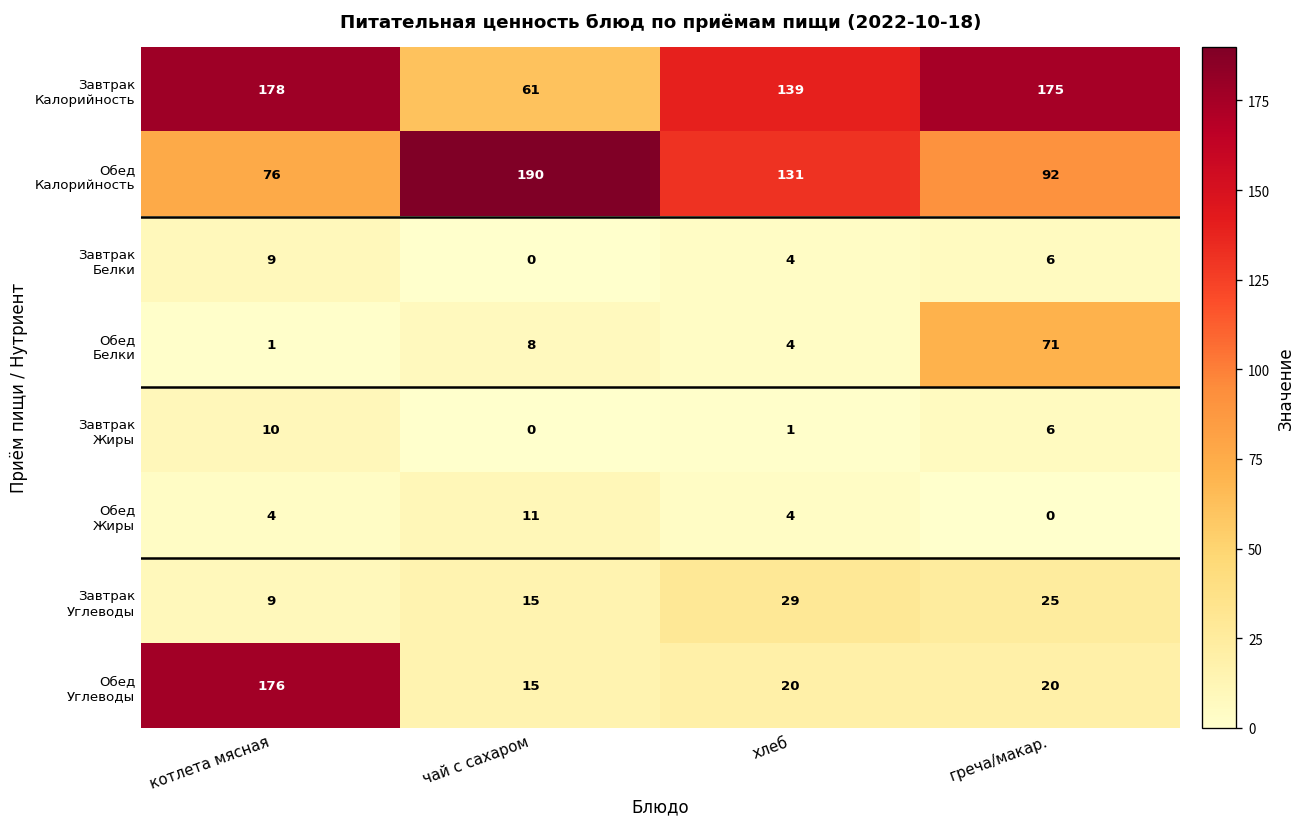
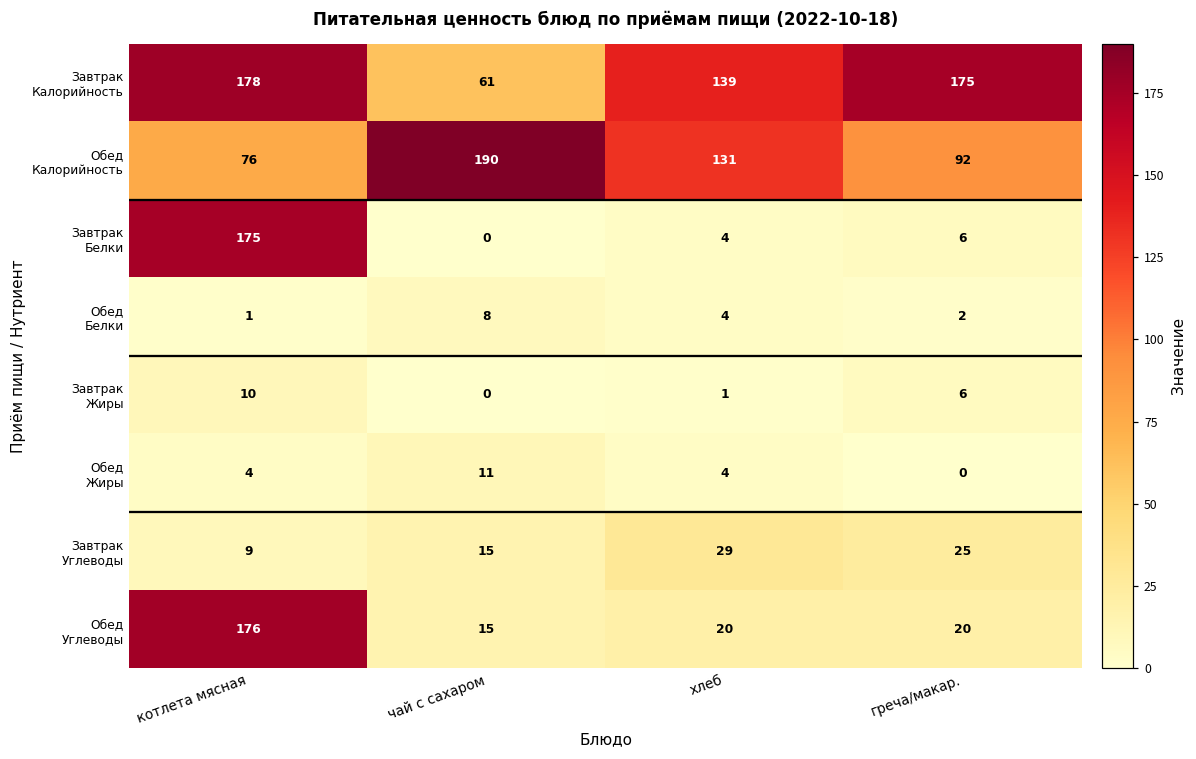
  {
    "Завтрак Калорийность": {
      "котлета мясная": 178,
      "чай с сахаром": 61,
      "хлеб": 139,
      "греча/макар.": 175
    },
    "Обед Калорийность": {
      "котлета мясная": 76,
      "чай с сахаром": 190,
      "хлеб": 131,
      "греча/макар.": 92
    },
    "Завтрак Белки": {
-     "котлета мясная": 9,
+     "котлета мясная": 175,
      "чай с сахаром": 0,
      "хлеб": 4,
      "греча/макар.": 6
    },
    "Обед Белки": {
      "котлета мясная": 1,
      "чай с сахаром": 8,
      "хлеб": 4,
-     "греча/макар.": 71
+     "греча/макар.": 2
    },
    "Завтрак Жиры": {
      "котлета мясная": 10,
      "чай с сахаром": 0,
      "хлеб": 1,
      "греча/макар.": 6
    },
    "Обед Жиры": {
      "котлета мясная": 4,
      "чай с сахаром": 11,
      "хлеб": 4,
      "греча/макар.": 0
    },
    "Завтрак Углеводы": {
      "котлета мясная": 9,
      "чай с сахаром": 15,
      "хлеб": 29,
      "греча/макар.": 25
    },
    "Обед Углеводы": {
      "котлета мясная": 176,
      "чай с сахаром": 15,
      "хлеб": 20,
      "греча/макар.": 20
    }
  }
